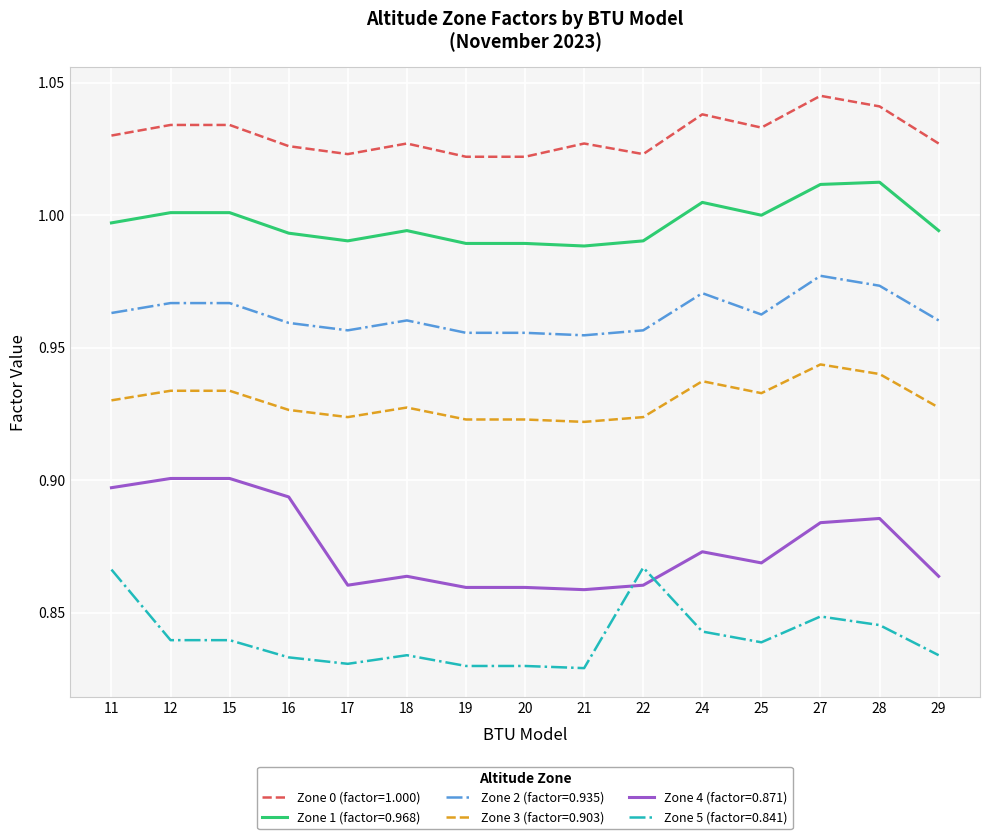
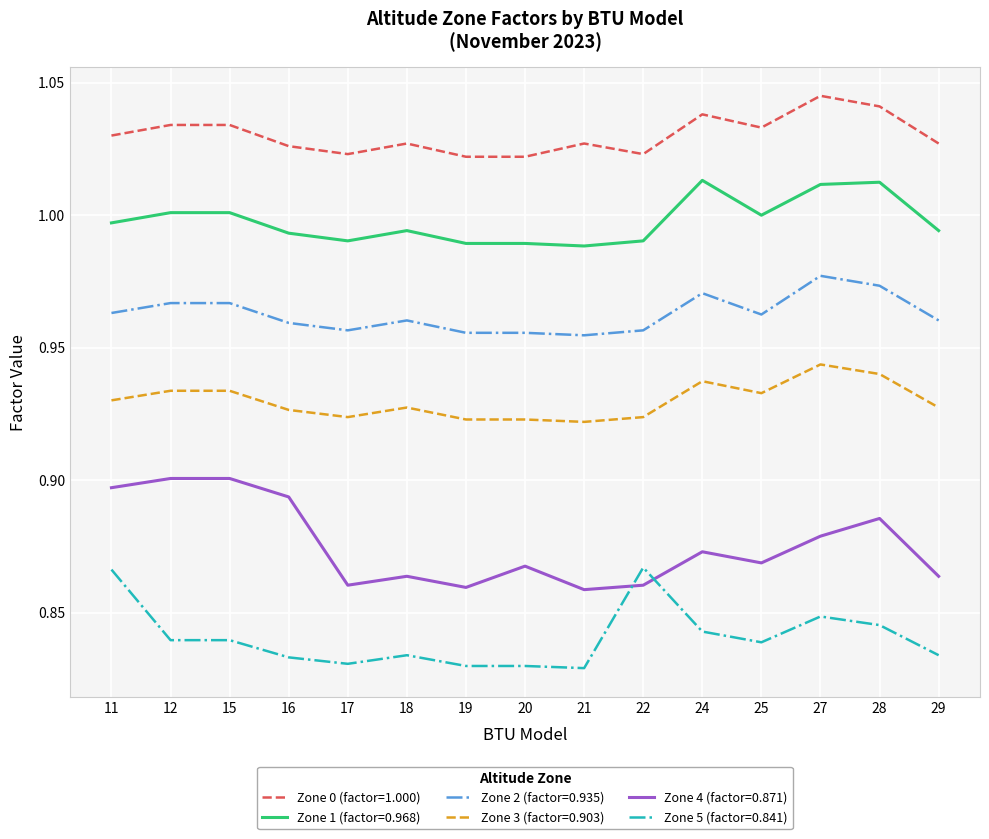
  {
    "Zone 0 (factor=1.000)": {
      "11": 1.030,
      "12": 1.034,
      "15": 1.034,
      "16": 1.026,
      "17": 1.023,
      "18": 1.027,
      "19": 1.022,
      "20": 1.022,
      "21": 1.027,
      "22": 1.023,
      "24": 1.038,
      "25": 1.033,
      "27": 1.045,
      "28": 1.041,
      "29": 1.027
    },
    "Zone 1 (factor=0.968)": {
      "11": 0.997,
      "12": 1.001,
      "15": 1.001,
      "16": 0.993,
      "17": 0.990,
      "18": 0.994,
      "19": 0.989,
      "20": 0.989,
      "21": 0.988,
      "22": 0.990,
-     "24": 1.005,
+     "24": 1.013,
      "25": 1.000,
      "27": 1.012,
      "28": 1.012,
      "29": 0.994
    },
    "Zone 2 (factor=0.935)": {
      "11": 0.963,
      "12": 0.967,
      "15": 0.967,
      "16": 0.959,
      "17": 0.957,
      "18": 0.960,
      "19": 0.956,
      "20": 0.956,
      "21": 0.955,
      "22": 0.957,
      "24": 0.971,
      "25": 0.962,
      "27": 0.977,
      "28": 0.973,
      "29": 0.960
    },
    "Zone 3 (factor=0.903)": {
      "11": 0.930,
      "12": 0.934,
      "15": 0.934,
      "16": 0.926,
      "17": 0.924,
      "18": 0.927,
      "19": 0.923,
      "20": 0.923,
      "21": 0.922,
      "22": 0.924,
      "24": 0.937,
      "25": 0.933,
      "27": 0.944,
      "28": 0.940,
      "29": 0.927
    },
    "Zone 4 (factor=0.871)": {
      "11": 0.897,
      "12": 0.901,
      "15": 0.901,
      "16": 0.894,
      "17": 0.860,
      "18": 0.864,
      "19": 0.860,
-     "20": 0.860,
+     "20": 0.868,
      "21": 0.859,
      "22": 0.860,
      "24": 0.873,
      "25": 0.869,
-     "27": 0.884,
+     "27": 0.879,
      "28": 0.886,
      "29": 0.864
    },
    "Zone 5 (factor=0.841)": {
      "11": 0.866,
      "12": 0.840,
      "15": 0.840,
      "16": 0.833,
      "17": 0.831,
      "18": 0.834,
      "19": 0.830,
      "20": 0.830,
      "21": 0.829,
      "22": 0.867,
      "24": 0.843,
      "25": 0.839,
      "27": 0.849,
      "28": 0.845,
      "29": 0.834
    }
  }
